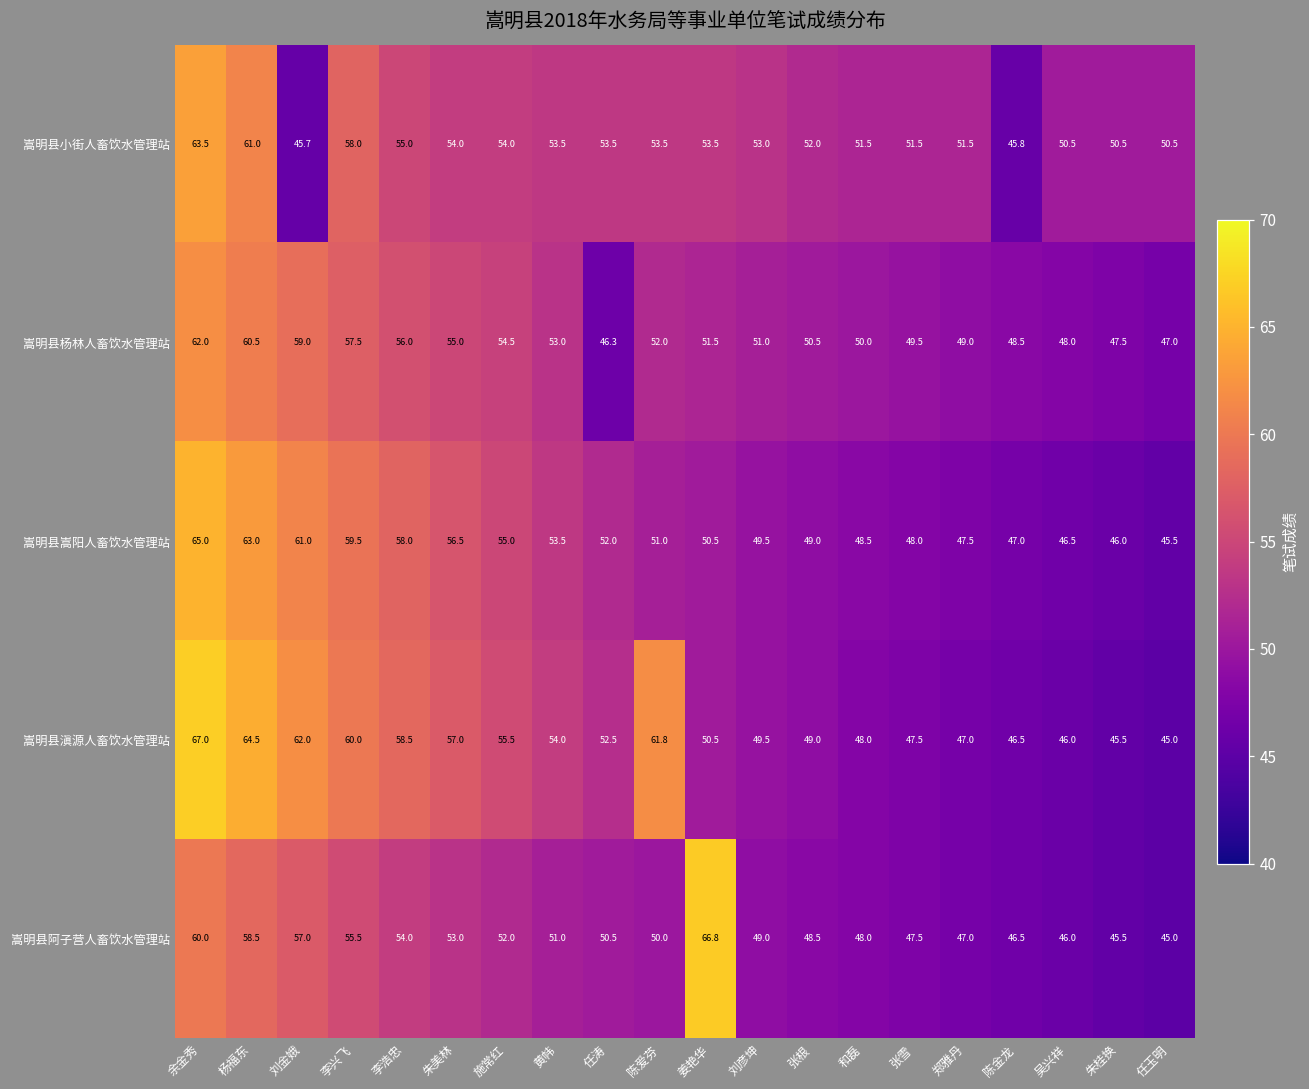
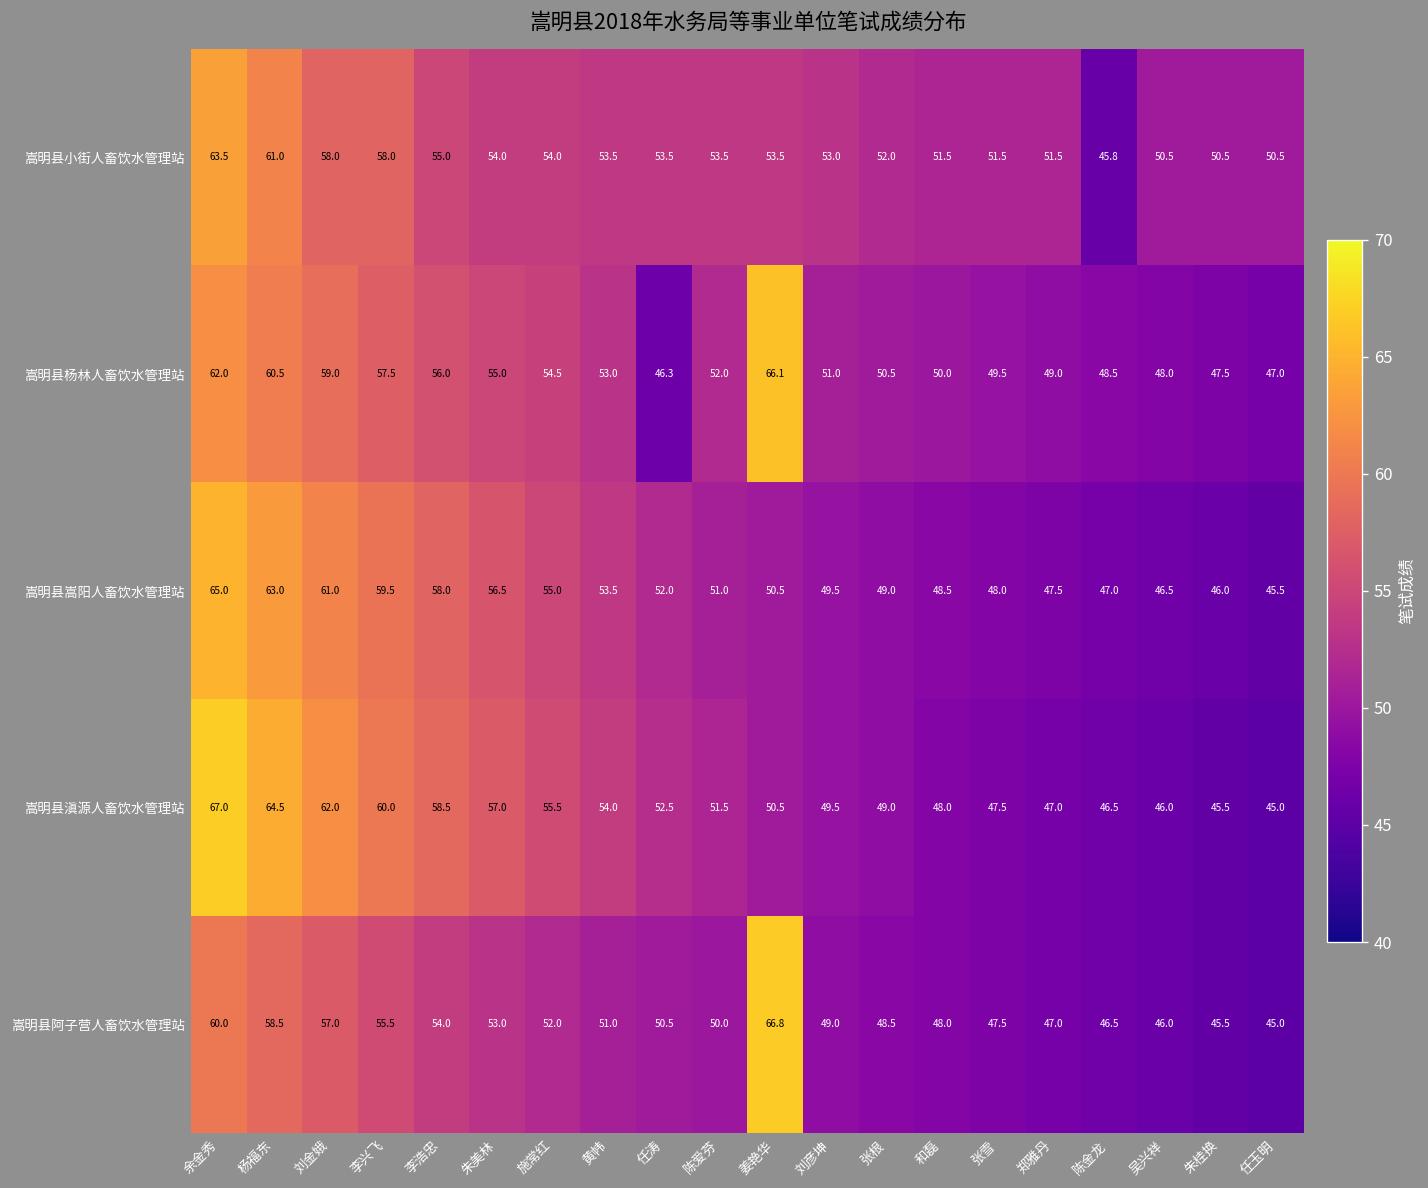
  {
    "嵩明县小街人畜饮水管理站": {
      "余金秀": 63.5,
      "杨福东": 61.0,
-     "刘金娥": 45.7,
+     "刘金娥": 58.0,
      "李兴飞": 58.0,
      "李浩忠": 55.0,
      "朱美林": 54.0,
      "施常红": 54.0,
      "黄帏": 53.5,
      "任涛": 53.5,
      "陈爱芬": 53.5,
      "姜艳华": 53.5,
      "刘彦坤": 53.0,
      "张根": 52.0,
      "和磊": 51.5,
      "张雪": 51.5,
      "郑雅丹": 51.5,
      "陈金龙": 45.8,
      "吴兴祥": 50.5,
      "朱桂换": 50.5,
      "任玉明": 50.5
    },
    "嵩明县杨林人畜饮水管理站": {
      "余金秀": 62.0,
      "杨福东": 60.5,
      "刘金娥": 59.0,
      "李兴飞": 57.5,
      "李浩忠": 56.0,
      "朱美林": 55.0,
      "施常红": 54.5,
      "黄帏": 53.0,
      "任涛": 46.3,
      "陈爱芬": 52.0,
-     "姜艳华": 51.5,
+     "姜艳华": 66.1,
      "刘彦坤": 51.0,
      "张根": 50.5,
      "和磊": 50.0,
      "张雪": 49.5,
      "郑雅丹": 49.0,
      "陈金龙": 48.5,
      "吴兴祥": 48.0,
      "朱桂换": 47.5,
      "任玉明": 47.0
    },
    "嵩明县嵩阳人畜饮水管理站": {
      "余金秀": 65.0,
      "杨福东": 63.0,
      "刘金娥": 61.0,
      "李兴飞": 59.5,
      "李浩忠": 58.0,
      "朱美林": 56.5,
      "施常红": 55.0,
      "黄帏": 53.5,
      "任涛": 52.0,
      "陈爱芬": 51.0,
      "姜艳华": 50.5,
      "刘彦坤": 49.5,
      "张根": 49.0,
      "和磊": 48.5,
      "张雪": 48.0,
      "郑雅丹": 47.5,
      "陈金龙": 47.0,
      "吴兴祥": 46.5,
      "朱桂换": 46.0,
      "任玉明": 45.5
    },
    "嵩明县滇源人畜饮水管理站": {
      "余金秀": 67.0,
      "杨福东": 64.5,
      "刘金娥": 62.0,
      "李兴飞": 60.0,
      "李浩忠": 58.5,
      "朱美林": 57.0,
      "施常红": 55.5,
      "黄帏": 54.0,
      "任涛": 52.5,
-     "陈爱芬": 61.8,
+     "陈爱芬": 51.5,
      "姜艳华": 50.5,
      "刘彦坤": 49.5,
      "张根": 49.0,
      "和磊": 48.0,
      "张雪": 47.5,
      "郑雅丹": 47.0,
      "陈金龙": 46.5,
      "吴兴祥": 46.0,
      "朱桂换": 45.5,
      "任玉明": 45.0
    },
    "嵩明县阿子营人畜饮水管理站": {
      "余金秀": 60.0,
      "杨福东": 58.5,
      "刘金娥": 57.0,
      "李兴飞": 55.5,
      "李浩忠": 54.0,
      "朱美林": 53.0,
      "施常红": 52.0,
      "黄帏": 51.0,
      "任涛": 50.5,
      "陈爱芬": 50.0,
      "姜艳华": 66.8,
      "刘彦坤": 49.0,
      "张根": 48.5,
      "和磊": 48.0,
      "张雪": 47.5,
      "郑雅丹": 47.0,
      "陈金龙": 46.5,
      "吴兴祥": 46.0,
      "朱桂换": 45.5,
      "任玉明": 45.0
    }
  }
